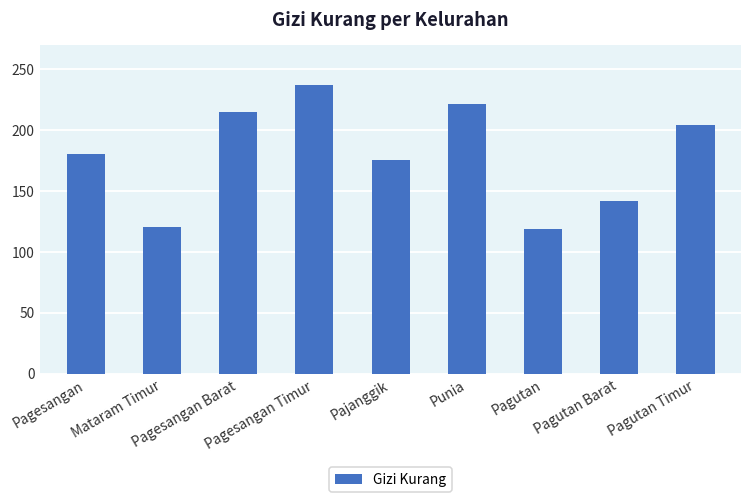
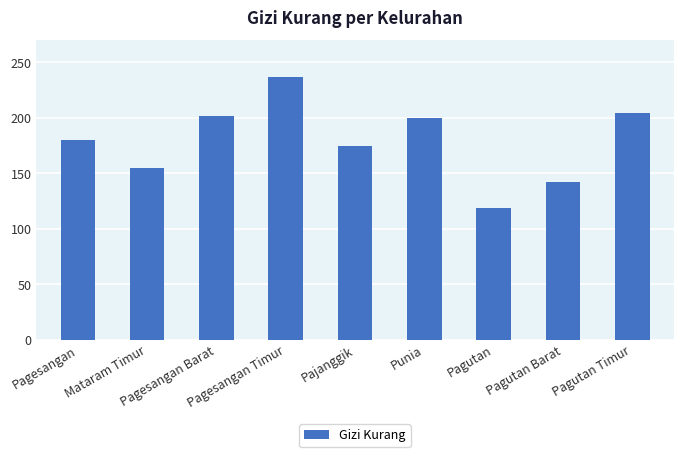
  {
    "Pagesangan": 180,
-   "Mataram Timur": 120,
-   "Pagesangan Barat": 215,
+   "Mataram Timur": 155,
+   "Pagesangan Barat": 202,
    "Pagesangan Timur": 237,
    "Pajanggik": 175,
-   "Punia": 221,
+   "Punia": 200,
    "Pagutan": 119,
    "Pagutan Barat": 142,
    "Pagutan Timur": 204
  }
